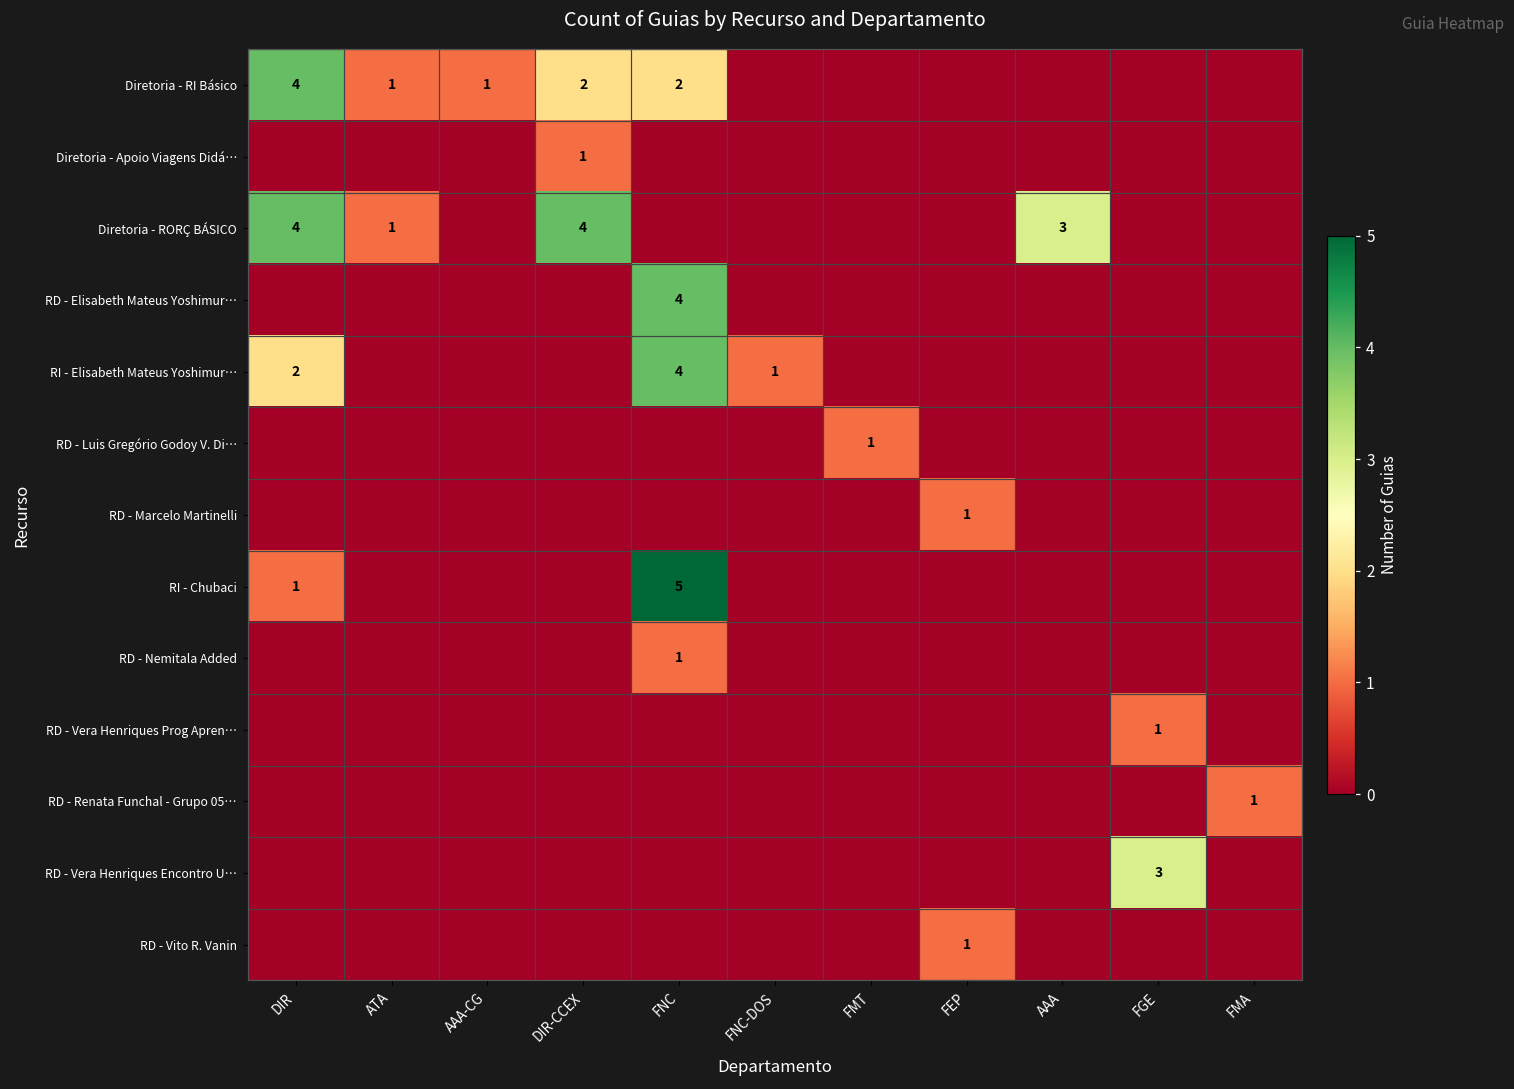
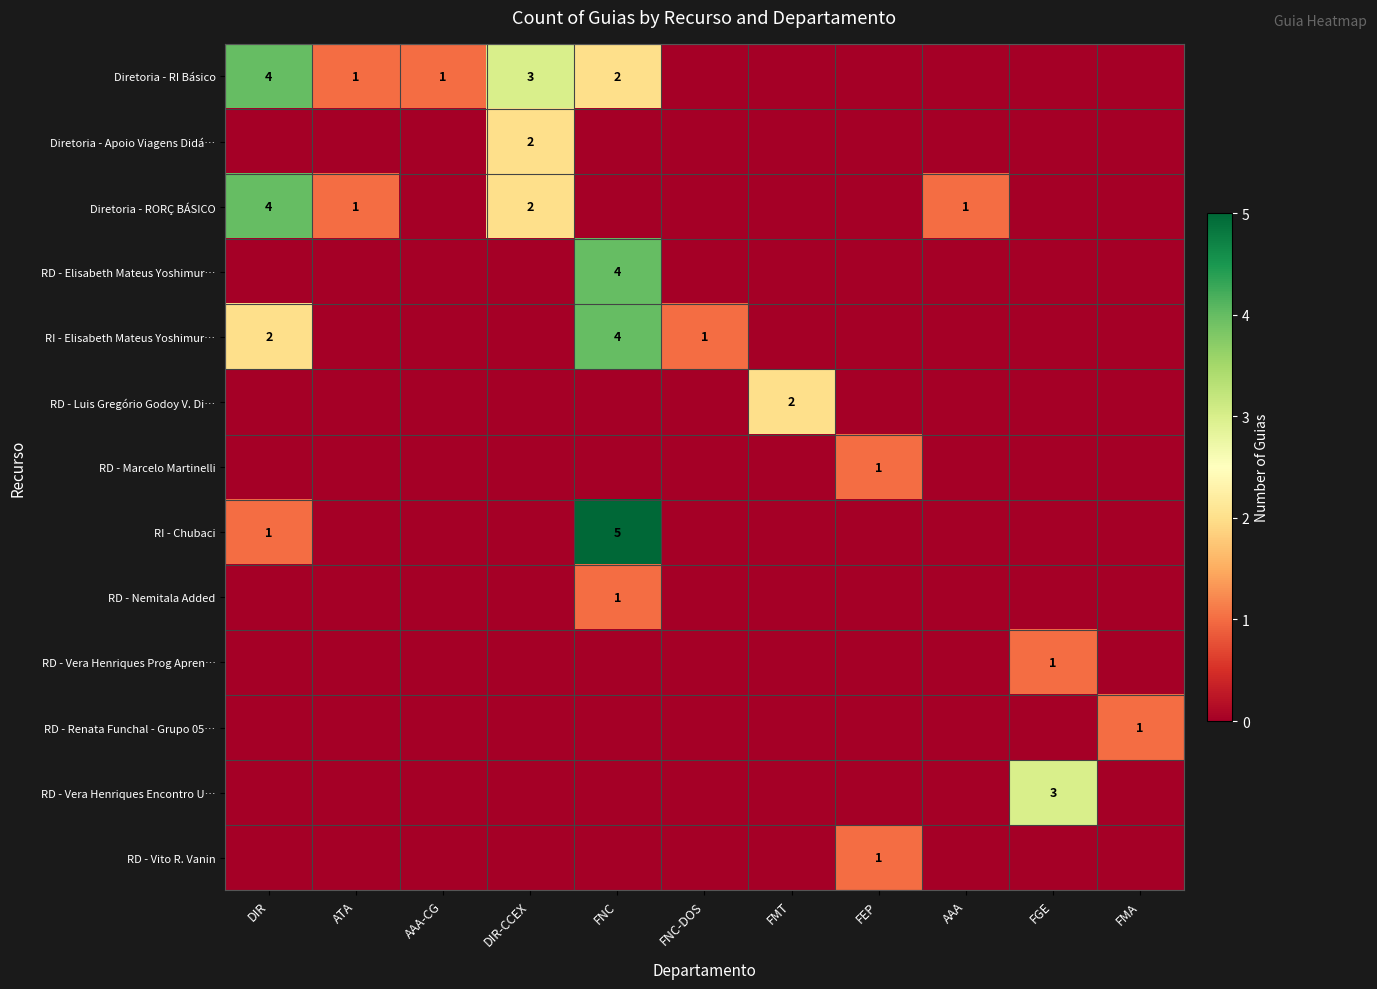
  {
    "Diretoria - RI Básico": {
      "DIR": 4,
      "ATA": 1,
      "AAA-CG": 1,
-     "DIR-CCEX": 2,
+     "DIR-CCEX": 3,
      "FNC": 2
    },
    "Diretoria - Apoio Viagens Didá…": {
-     "DIR-CCEX": 1
+     "DIR-CCEX": 2
    },
    "Diretoria - RORÇ BÁSICO": {
      "DIR": 4,
      "ATA": 1,
-     "DIR-CCEX": 4,
-     "AAA": 3
+     "DIR-CCEX": 2,
+     "AAA": 1
    },
    "RD - Elisabeth Mateus Yoshimur…": {
      "FNC": 4
    },
    "RI - Elisabeth Mateus Yoshimur…": {
      "DIR": 2,
      "FNC": 4,
      "FNC-DOS": 1
    },
    "RD - Luis Gregório Godoy V. Di…": {
-     "FMT": 1
+     "FMT": 2
    },
    "RD - Marcelo Martinelli": {
      "FEP": 1
    },
    "RI - Chubaci": {
      "DIR": 1,
      "FNC": 5
    },
    "RD - Nemitala Added": {
      "FNC": 1
    },
    "RD - Vera Henriques Prog Apren…": {
      "FGE": 1
    },
    "RD - Renata Funchal - Grupo 05…": {
      "FMA": 1
    },
    "RD - Vera Henriques Encontro U…": {
      "FGE": 3
    },
    "RD - Vito R. Vanin": {
      "FEP": 1
    }
  }
